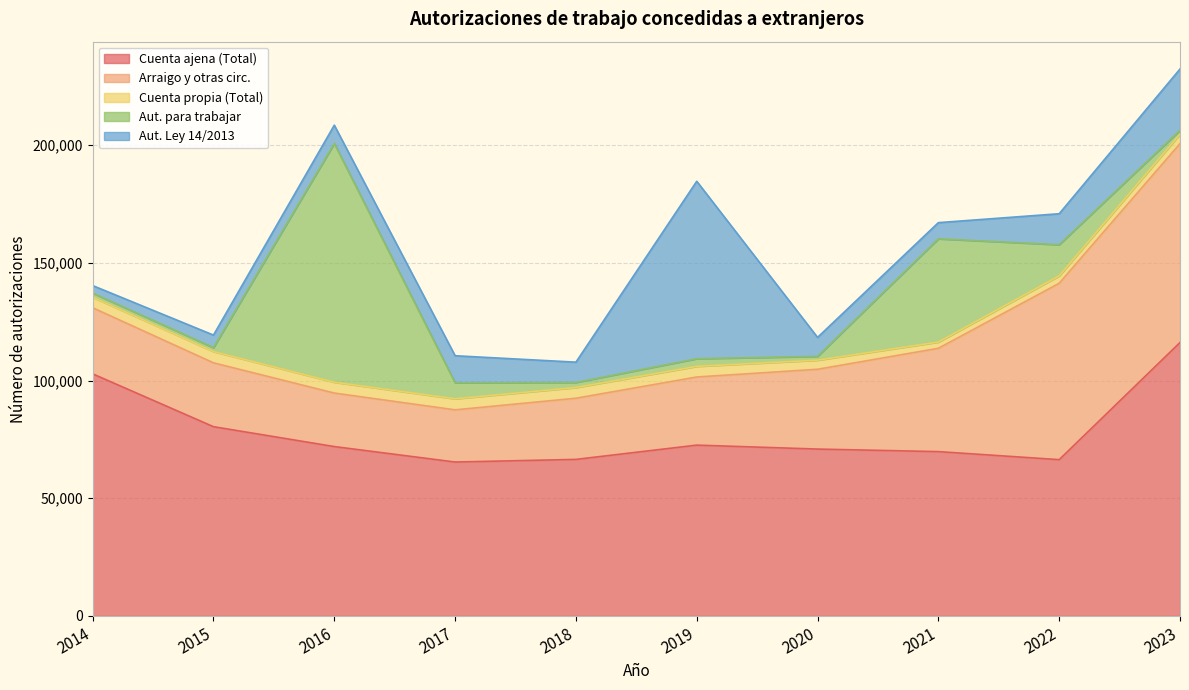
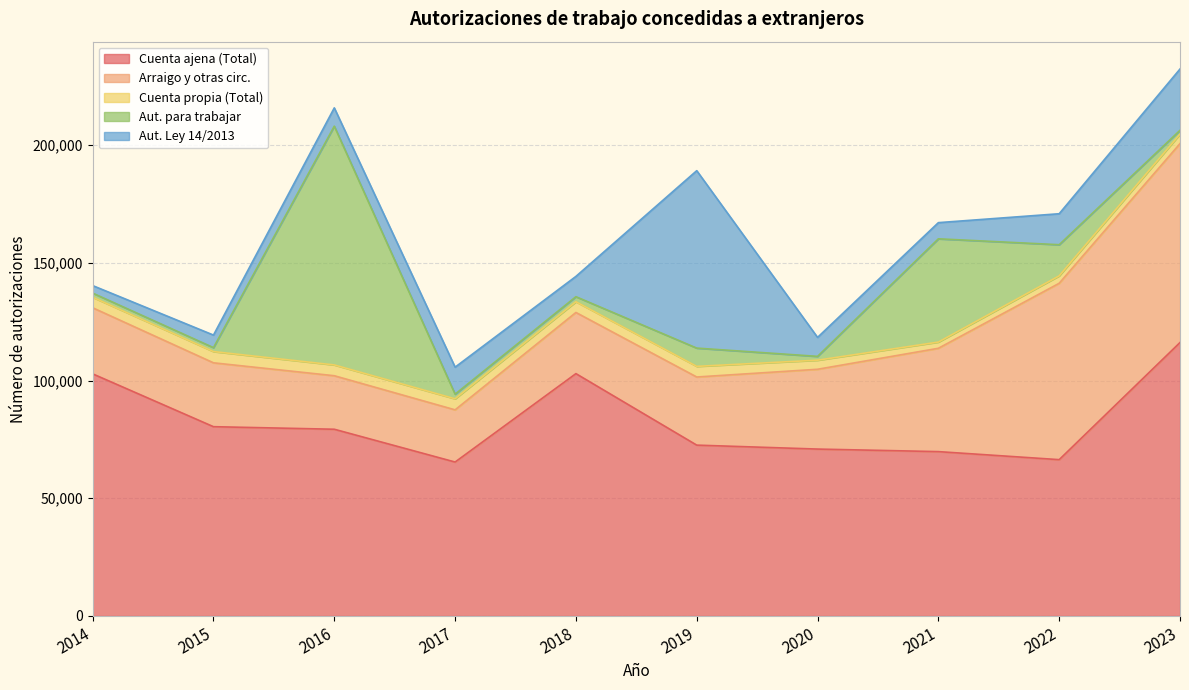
  {
    "Cuenta ajena (Total)": {
      "2014": "103,000",
      "2015": "80,000",
-     "2016": "72,000",
+     "2016": "79,000",
      "2017": "65,000",
-     "2018": "67,000",
+     "2018": "103,000",
      "2019": "73,000",
      "2020": "71,000",
      "2021": "70,000",
      "2022": "66,000",
      "2023": "116,000"
    },
    "Aut. para trabajar": {
      "2014": "2,000",
      "2015": "2,000",
      "2016": "101,000",
-     "2017": "7,000",
+     "2017": "2,000",
      "2018": "2,000",
-     "2019": "3,000",
+     "2019": "8,000",
      "2020": "2,000",
      "2021": "44,000",
      "2022": "13,000",
      "2023": "2,000"
    },
    "Aut. Ley 14/2013": {
      "2014": "3,000",
      "2015": "5,000",
      "2016": "8,000",
      "2017": "11,000",
      "2018": "9,000",
      "2019": "75,000",
      "2020": "8,000",
      "2021": "7,000",
      "2022": "13,000",
      "2023": "26,000"
    }
  }
